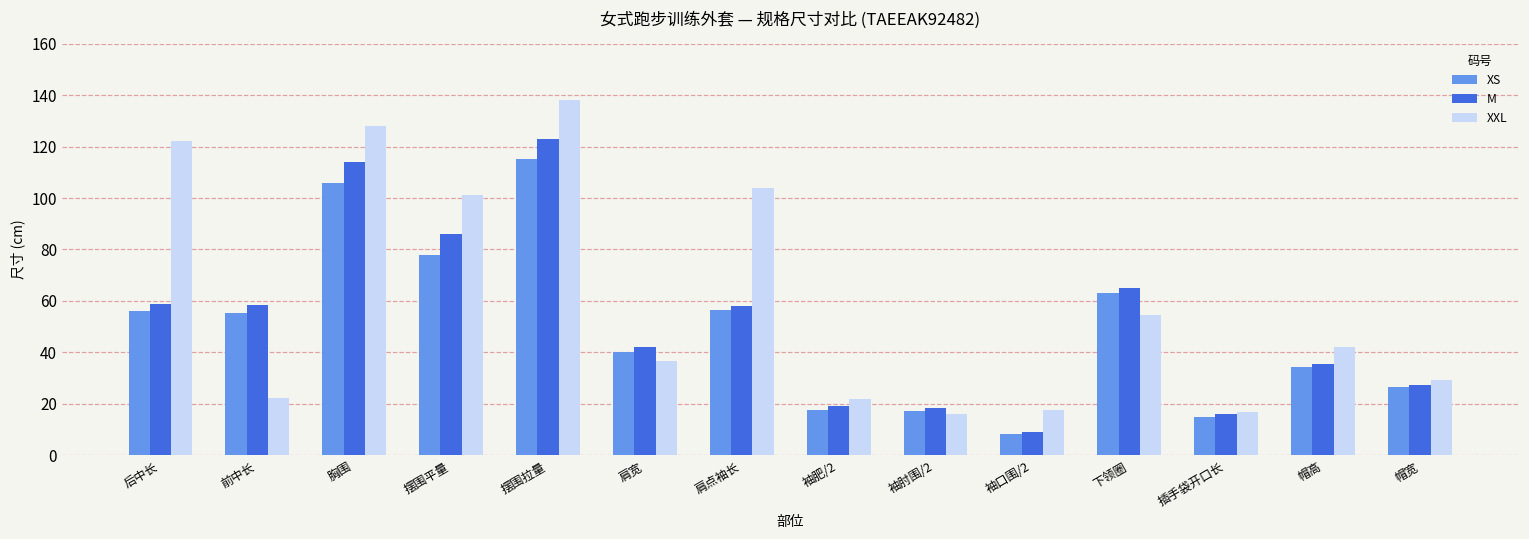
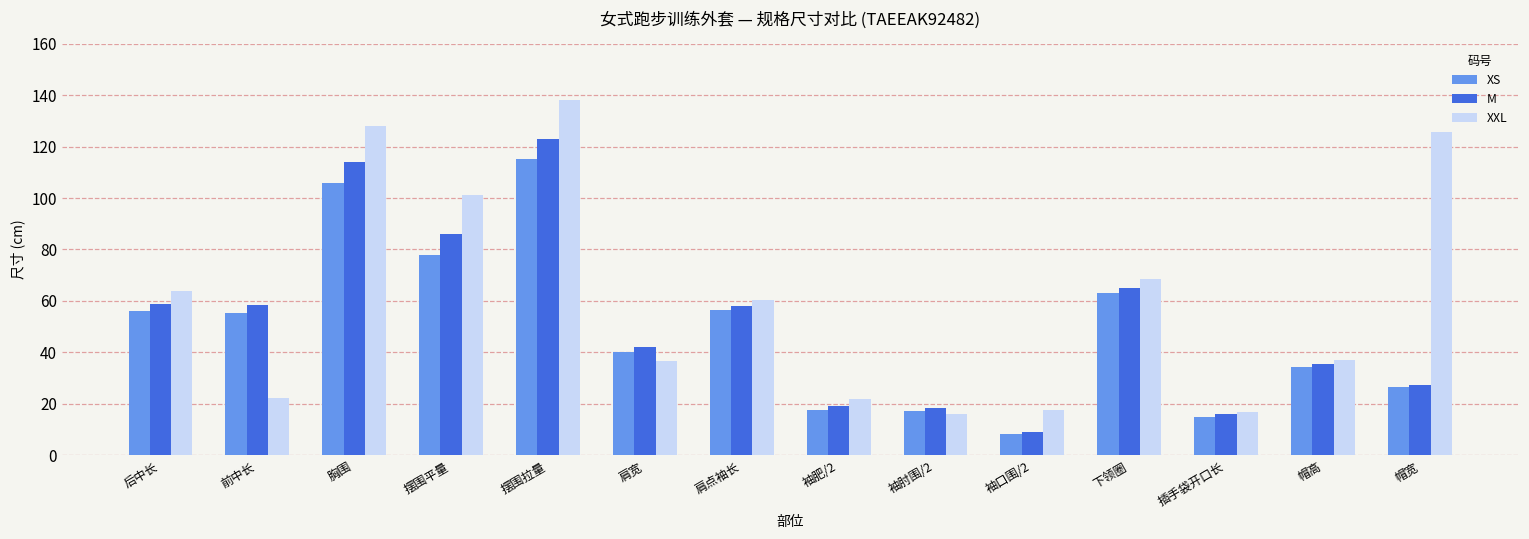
  {
    "XXL": {
-     "后中长": 122,
+     "后中长": 64,
      "前中长": 22,
      "胸围": 128,
      "摆围平量": 101,
      "摆围拉量": 138,
      "肩宽": 37,
-     "肩点袖长": 104,
+     "肩点袖长": 61,
      "袖肥/2": 22,
      "袖肘围/2": 16,
      "袖口围/2": 18,
-     "下领圈": 55,
+     "下领圈": 69,
      "插手袋开口长": 17,
-     "帽高": 42,
-     "帽宽": 29
+     "帽高": 37,
+     "帽宽": 126
    }
  }
